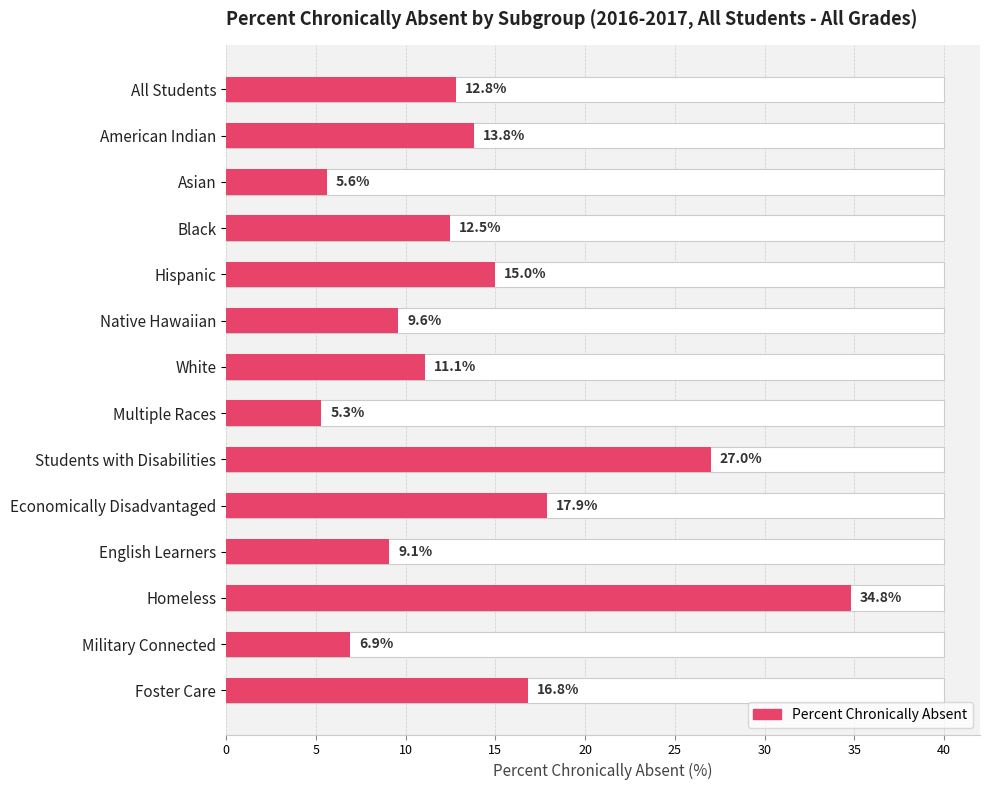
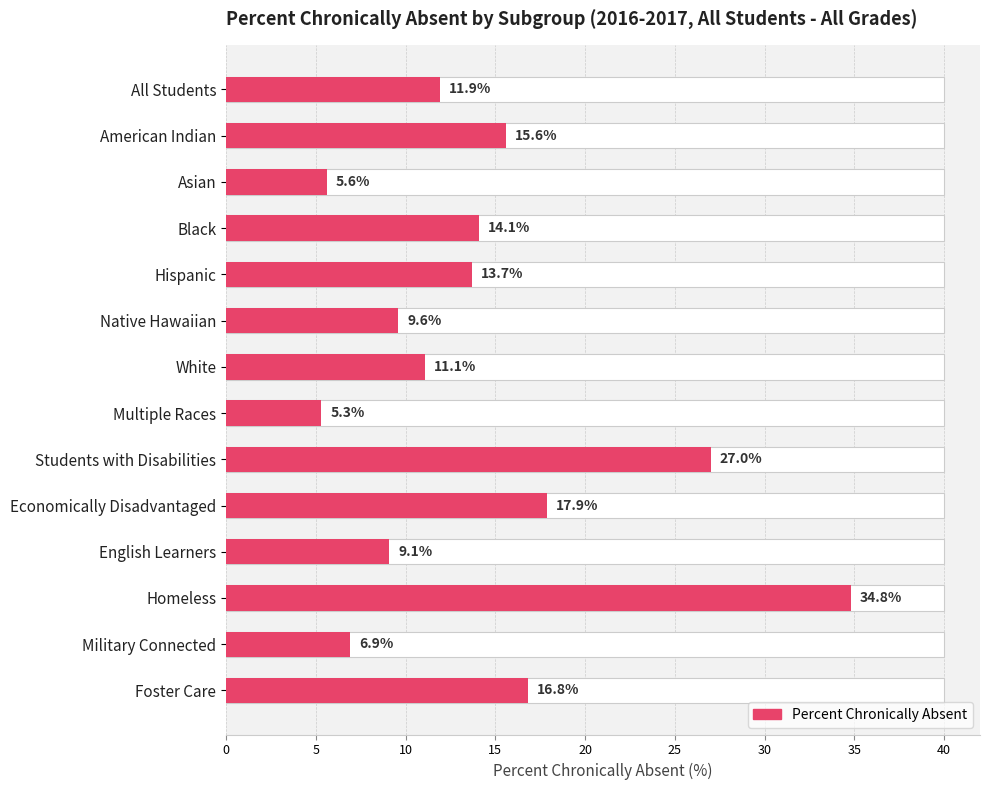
  {
    "Percent Chronically Absent": {
-     "All Students": "12.8%",
-     "American Indian": "13.8%",
-     "Black": "12.5%",
-     "Hispanic": "15.0%"
+     "All Students": "11.9%",
+     "American Indian": "15.6%",
+     "Black": "14.1%",
+     "Hispanic": "13.7%"
    }
  }
